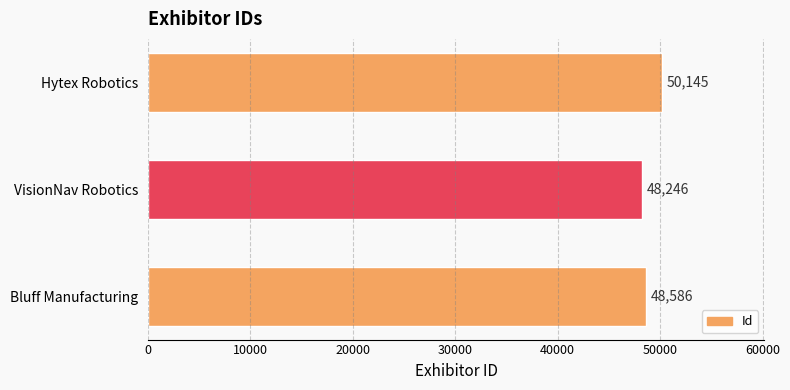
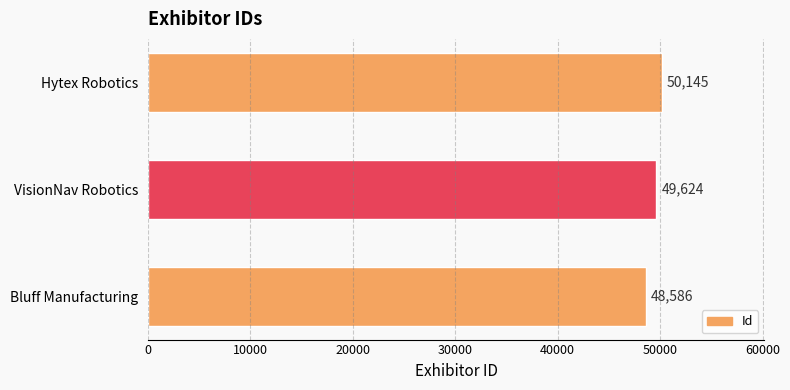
  {
    "Hytex Robotics": "50,145",
-   "VisionNav Robotics": "48,246",
+   "VisionNav Robotics": "49,624",
    "Bluff Manufacturing": "48,586"
  }
